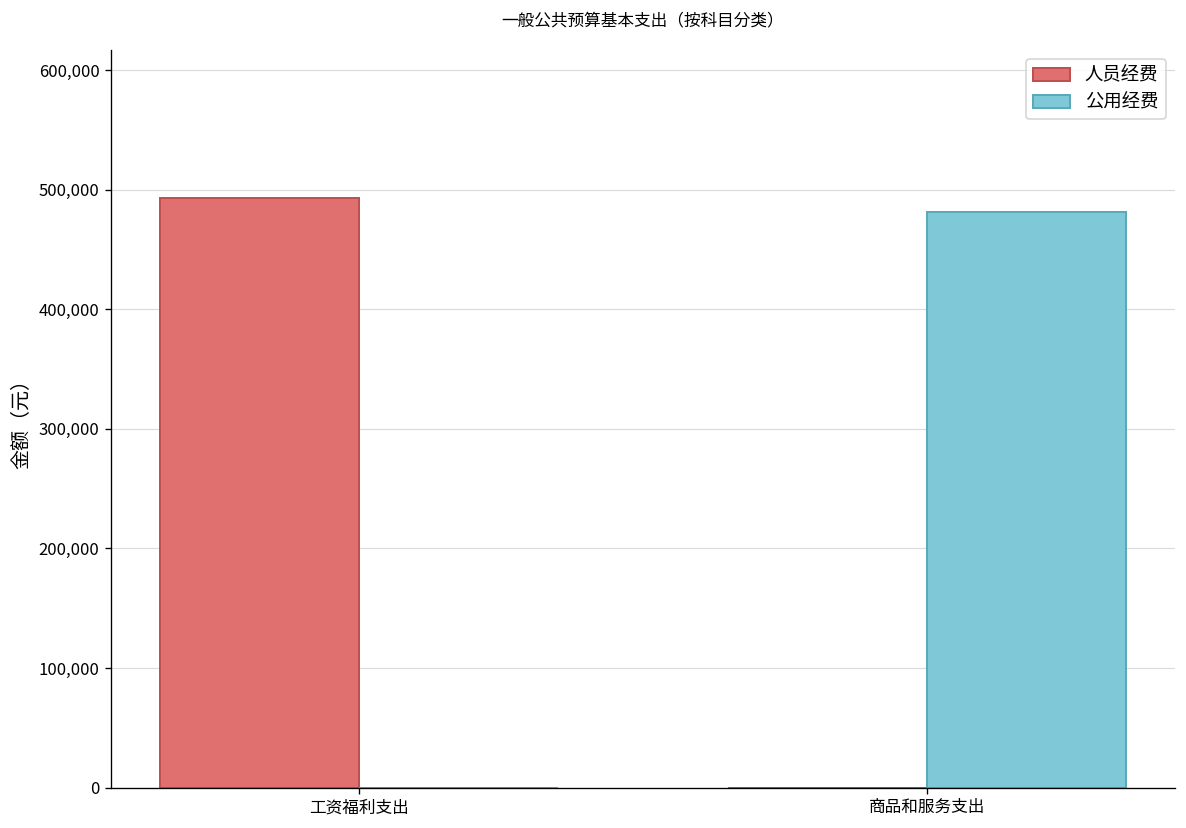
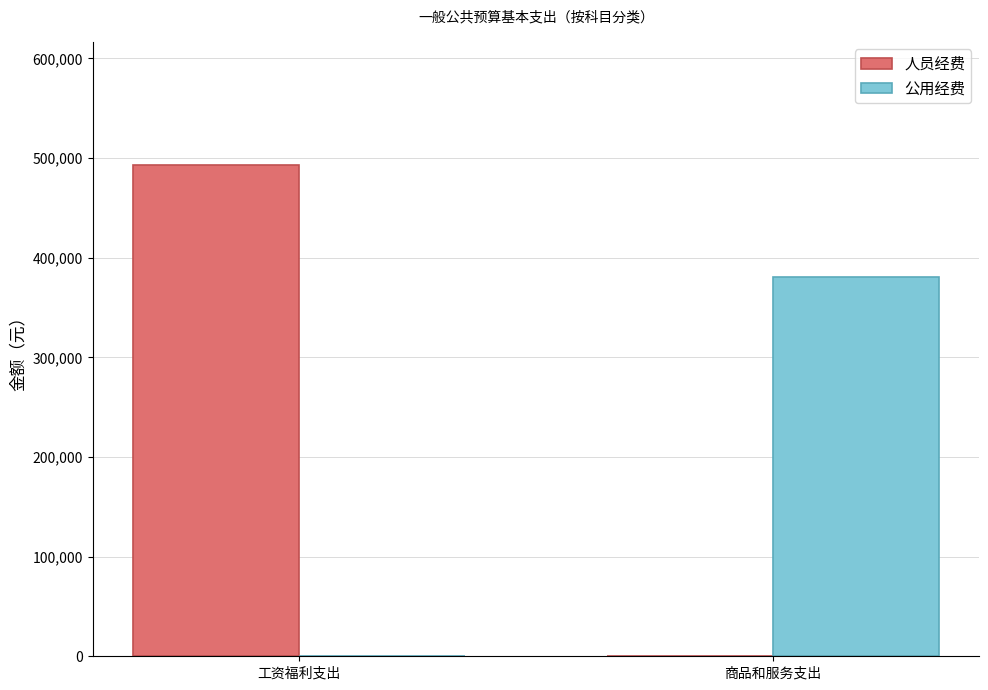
  {
    "人员经费": {
      "工资福利支出": "490,000",
      "商品和服务支出": "0"
    },
    "公用经费": {
      "工资福利支出": "0",
-     "商品和服务支出": "480,000"
+     "商品和服务支出": "380,000"
    }
  }
